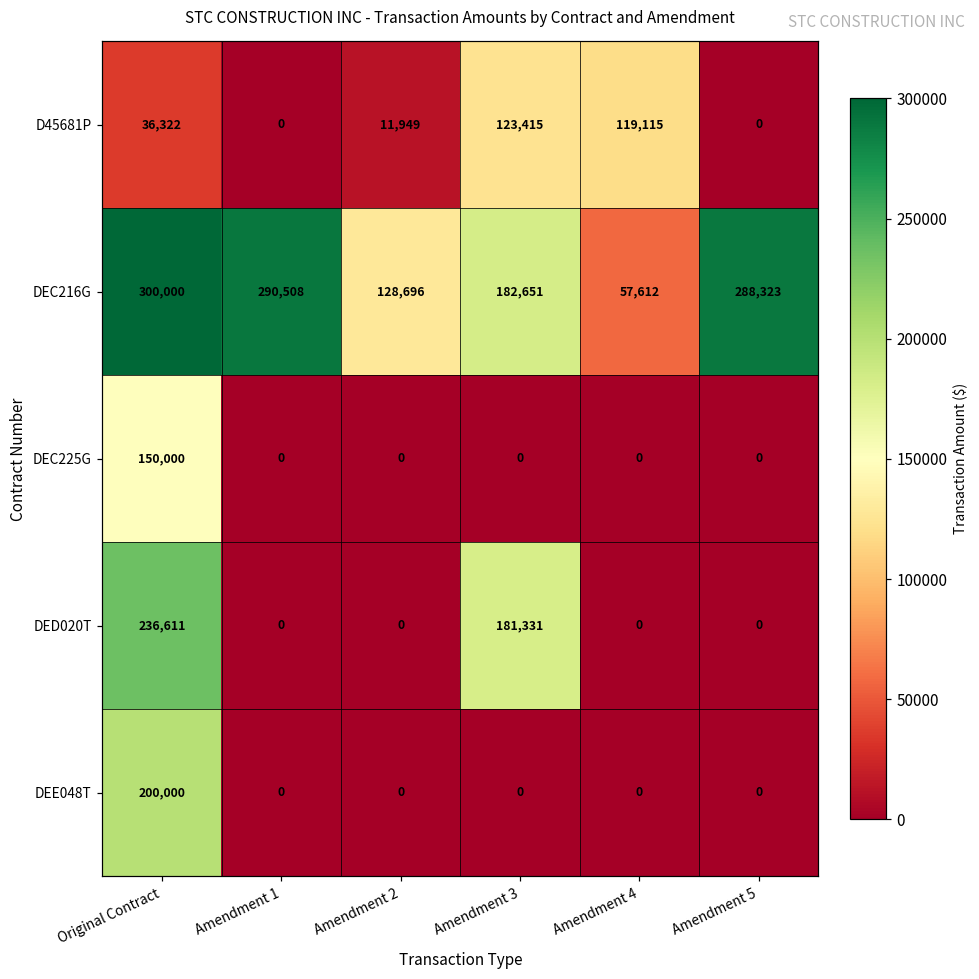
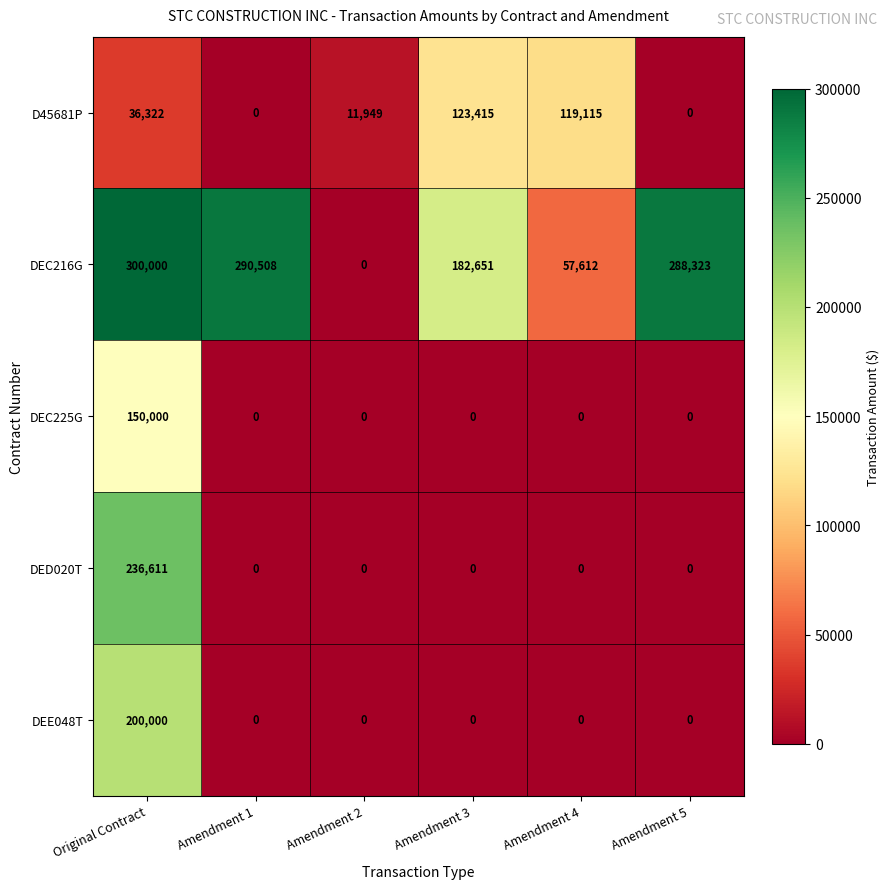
  {
    "D45681P": {
      "Original Contract": "36,322",
      "Amendment 1": "0",
      "Amendment 2": "11,949",
      "Amendment 3": "123,415",
      "Amendment 4": "119,115",
      "Amendment 5": "0"
    },
    "DEC216G": {
      "Original Contract": "300,000",
      "Amendment 1": "290,508",
-     "Amendment 2": "128,696",
+     "Amendment 2": "0",
      "Amendment 3": "182,651",
      "Amendment 4": "57,612",
      "Amendment 5": "288,323"
    },
    "DEC225G": {
      "Original Contract": "150,000",
      "Amendment 1": "0",
      "Amendment 2": "0",
      "Amendment 3": "0",
      "Amendment 4": "0",
      "Amendment 5": "0"
    },
    "DED020T": {
      "Original Contract": "236,611",
      "Amendment 1": "0",
      "Amendment 2": "0",
-     "Amendment 3": "181,331",
+     "Amendment 3": "0",
      "Amendment 4": "0",
      "Amendment 5": "0"
    },
    "DEE048T": {
      "Original Contract": "200,000",
      "Amendment 1": "0",
      "Amendment 2": "0",
      "Amendment 3": "0",
      "Amendment 4": "0",
      "Amendment 5": "0"
    }
  }
